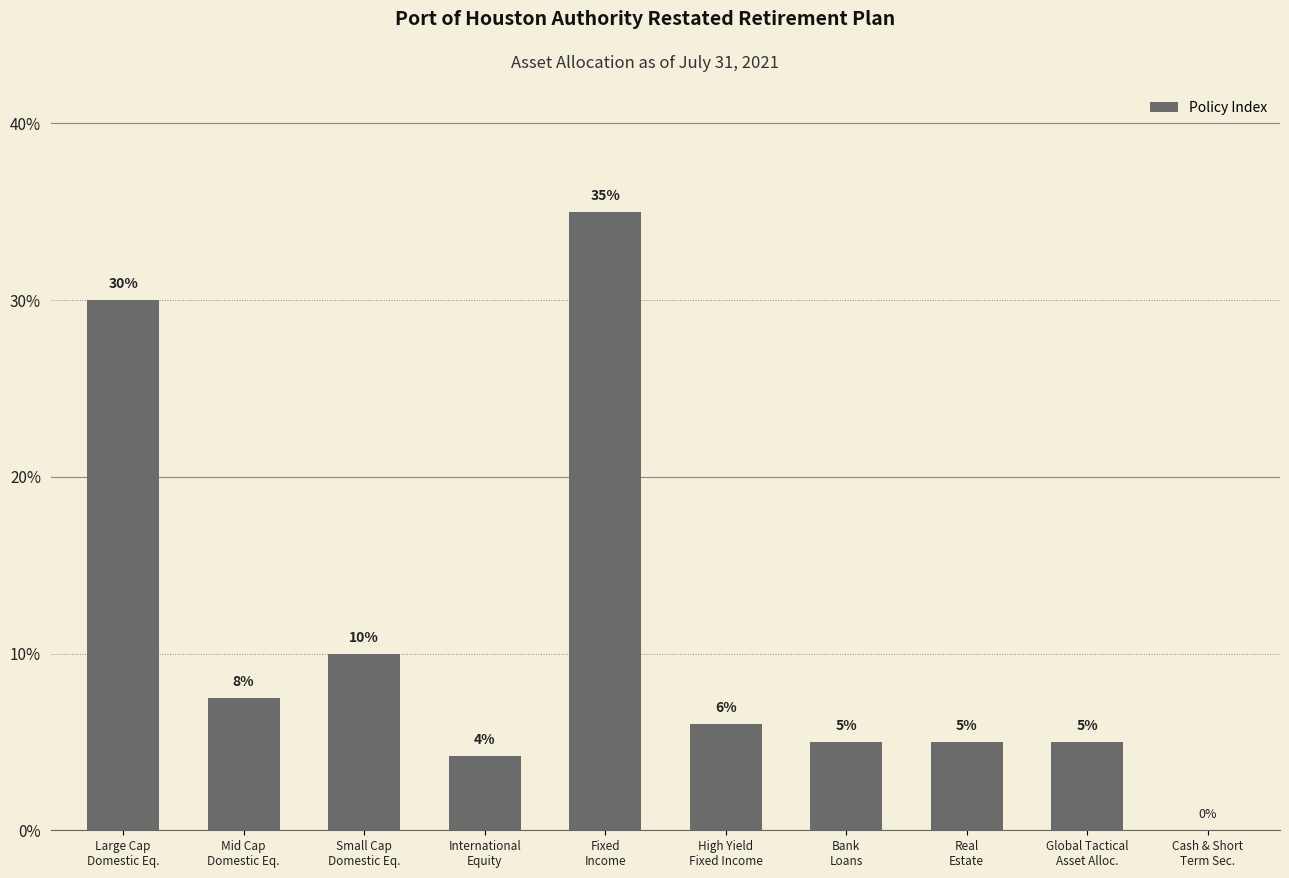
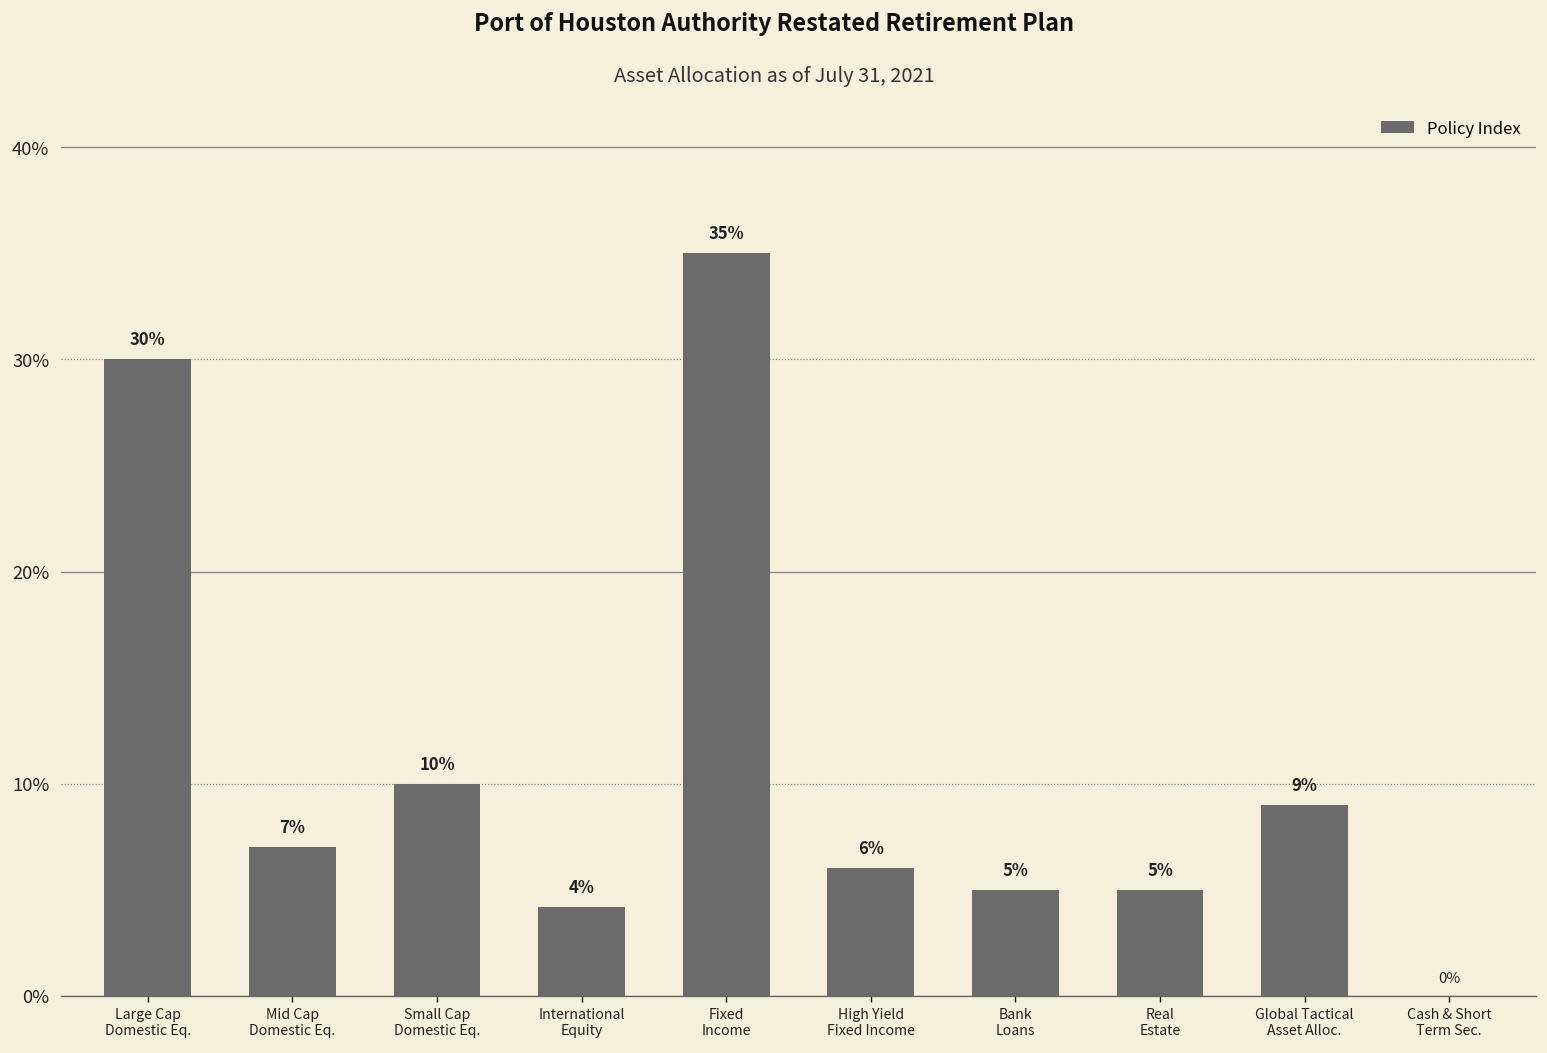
  {
    "Large Cap Domestic Eq.": "30%",
-   "Mid Cap Domestic Eq.": "8%",
+   "Mid Cap Domestic Eq.": "7%",
    "Small Cap Domestic Eq.": "10%",
    "International Equity": "4%",
    "Fixed Income": "35%",
    "High Yield Fixed Income": "6%",
    "Bank Loans": "5%",
    "Real Estate": "5%",
-   "Global Tactical Asset Alloc.": "5%",
+   "Global Tactical Asset Alloc.": "9%",
    "Cash & Short Term Sec.": "0%"
  }
